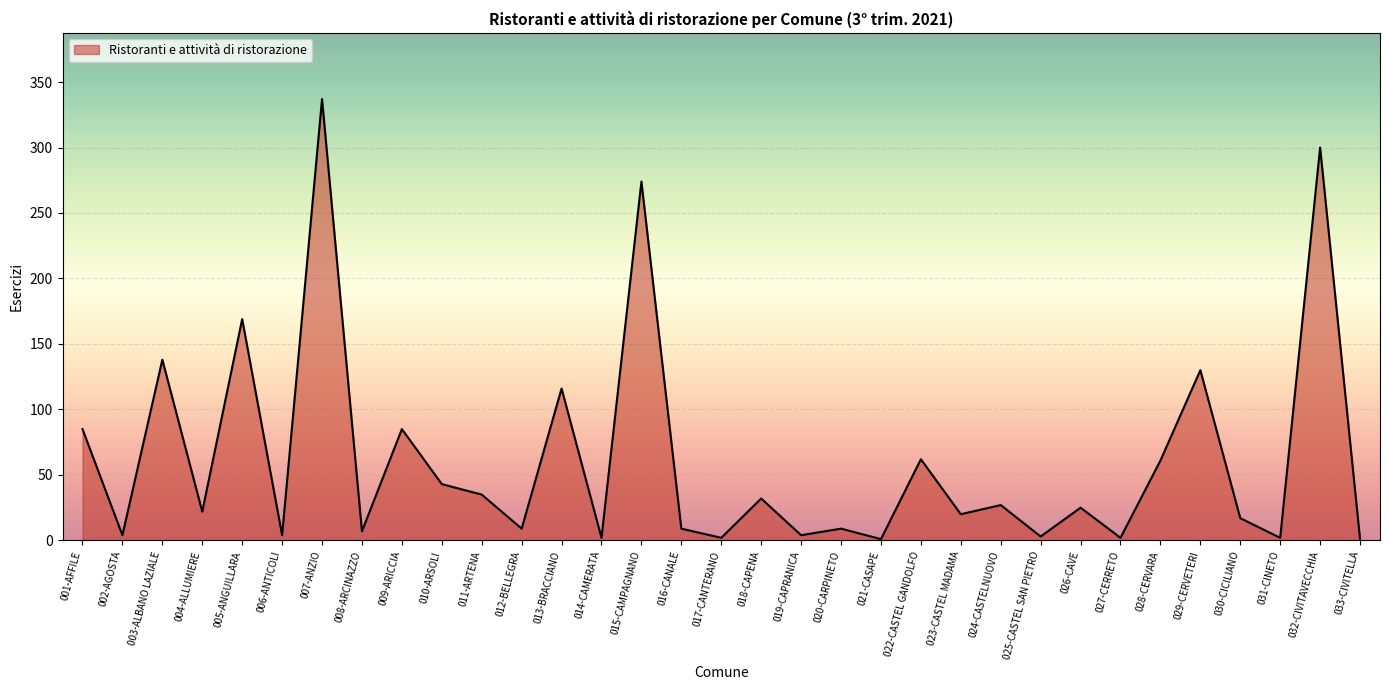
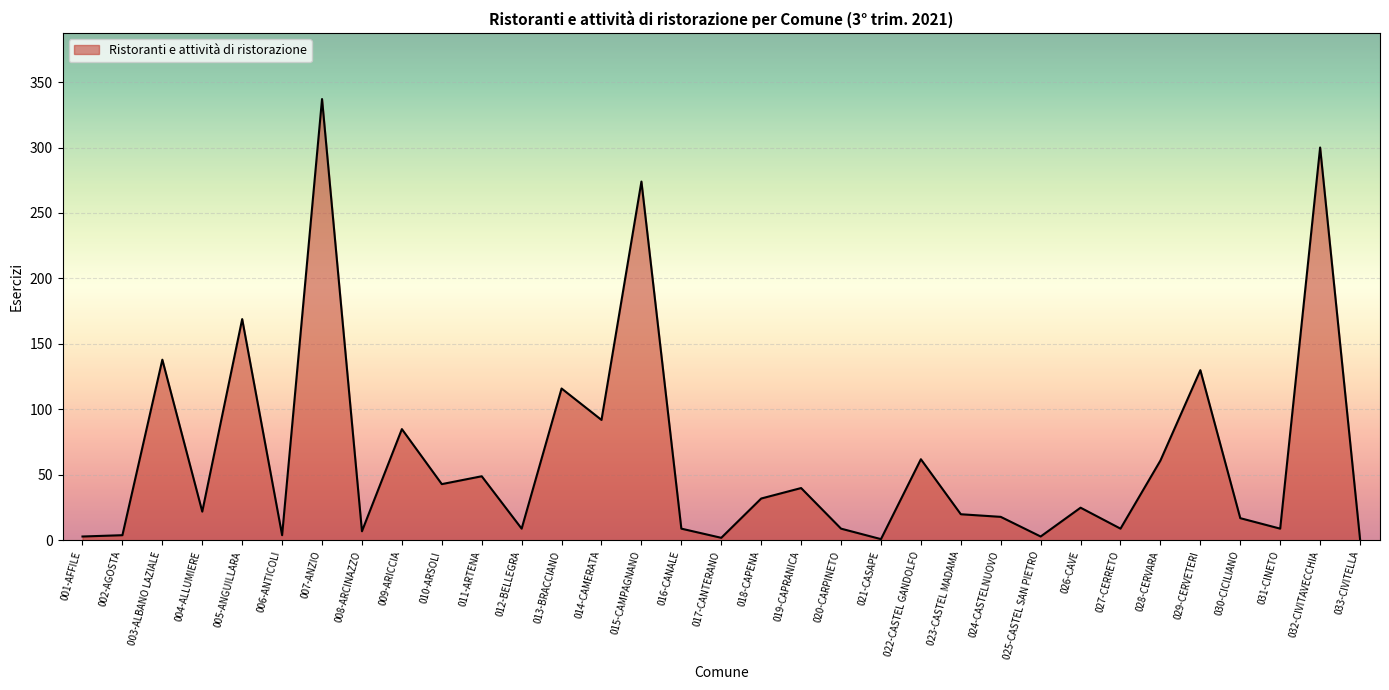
  {
-   "001-AFFILE": 85,
+   "001-AFFILE": 3,
    "002-AGOSTA": 4,
    "003-ALBANO LAZIALE": 138,
    "004-ALLUMIERE": 22,
    "005-ANGUILLARA": 169,
    "006-ANTICOLI": 4,
    "007-ANZIO": 337,
    "008-ARCINAZZO": 7,
    "009-ARICCIA": 85,
    "010-ARSOLI": 43,
-   "011-ARTENA": 35,
+   "011-ARTENA": 49,
    "012-BELLEGRA": 9,
    "013-BRACCIANO": 116,
-   "014-CAMERATA": 2,
+   "014-CAMERATA": 92,
    "015-CAMPAGNANO": 274,
    "016-CANALE": 9,
    "017-CANTERANO": 2,
    "018-CAPENA": 32,
-   "019-CAPRANICA": 4,
+   "019-CAPRANICA": 40,
    "020-CARPINETO": 9,
    "021-CASAPE": 1,
    "022-CASTEL GANDOLFO": 62,
    "023-CASTEL MADAMA": 20,
-   "024-CASTELNUOVO": 27,
+   "024-CASTELNUOVO": 18,
    "025-CASTEL SAN PIETRO": 3,
    "026-CAVE": 25,
-   "027-CERRETO": 2,
+   "027-CERRETO": 9,
    "028-CERVARA": 61,
    "029-CERVETERI": 130,
    "030-CICILIANO": 17,
-   "031-CINETO": 2,
+   "031-CINETO": 9,
    "032-CIVITAVECCHIA": 300,
    "033-CIVITELLA": 1
  }
